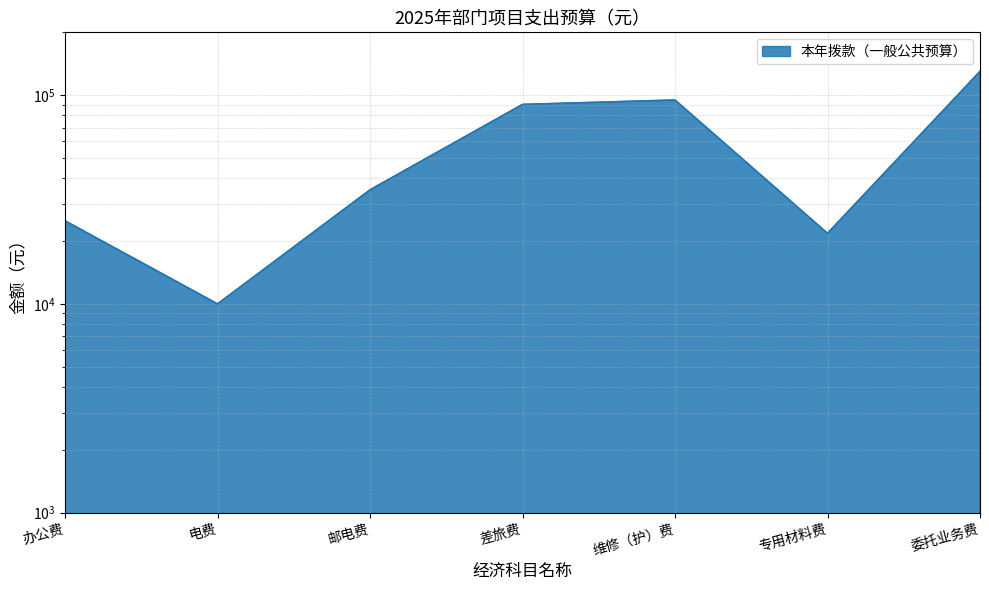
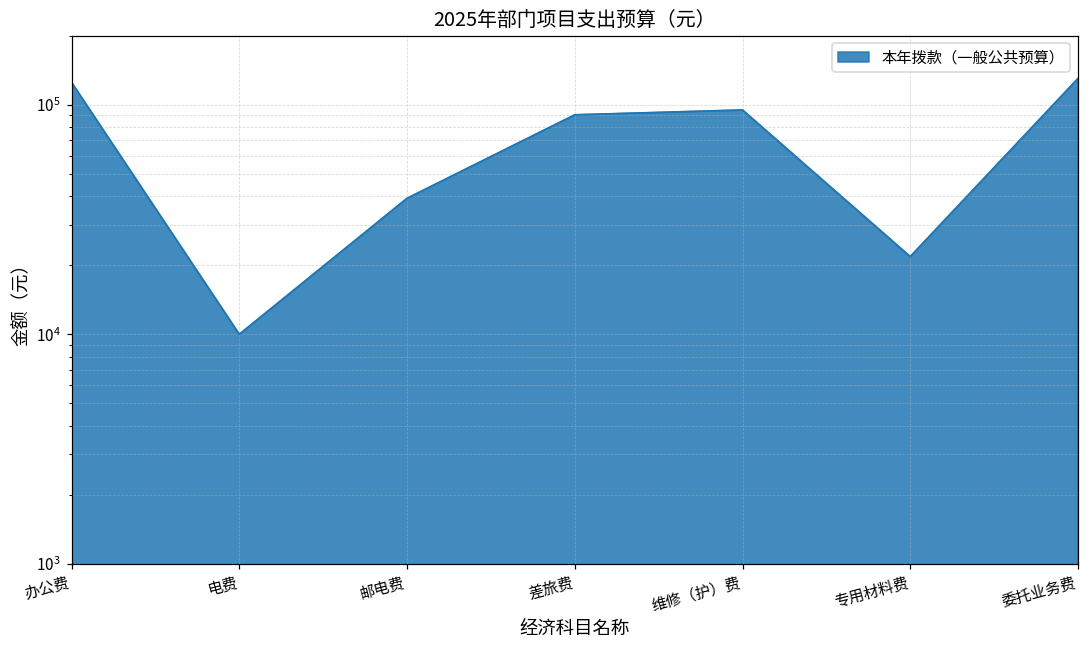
  {
-   "办公费": 25000,
+   "办公费": 130000,
    "电费": 10000,
-   "邮电费": 35000,
+   "邮电费": 39000,
    "差旅费": 90000,
    "维修（护）费": 90000,
    "专用材料费": 22000,
    "委托业务费": 130000
  }
